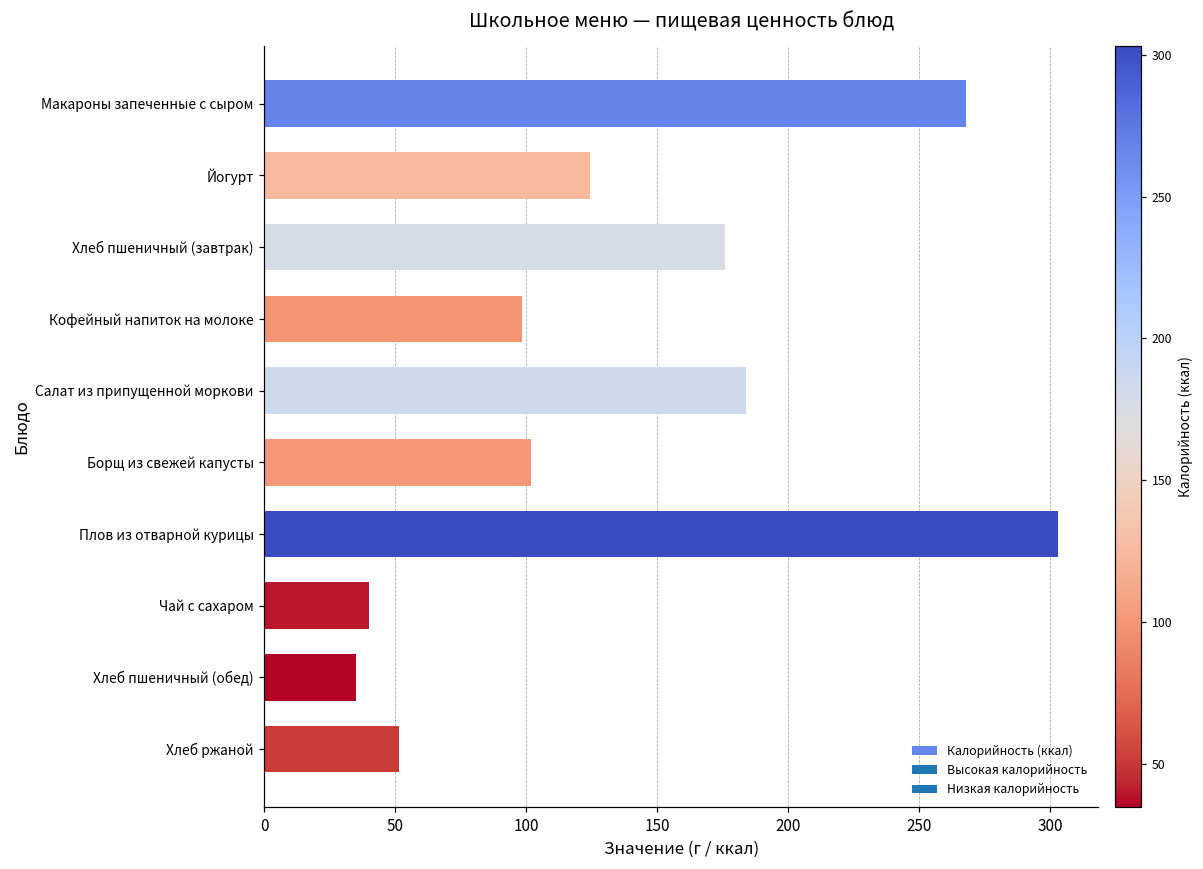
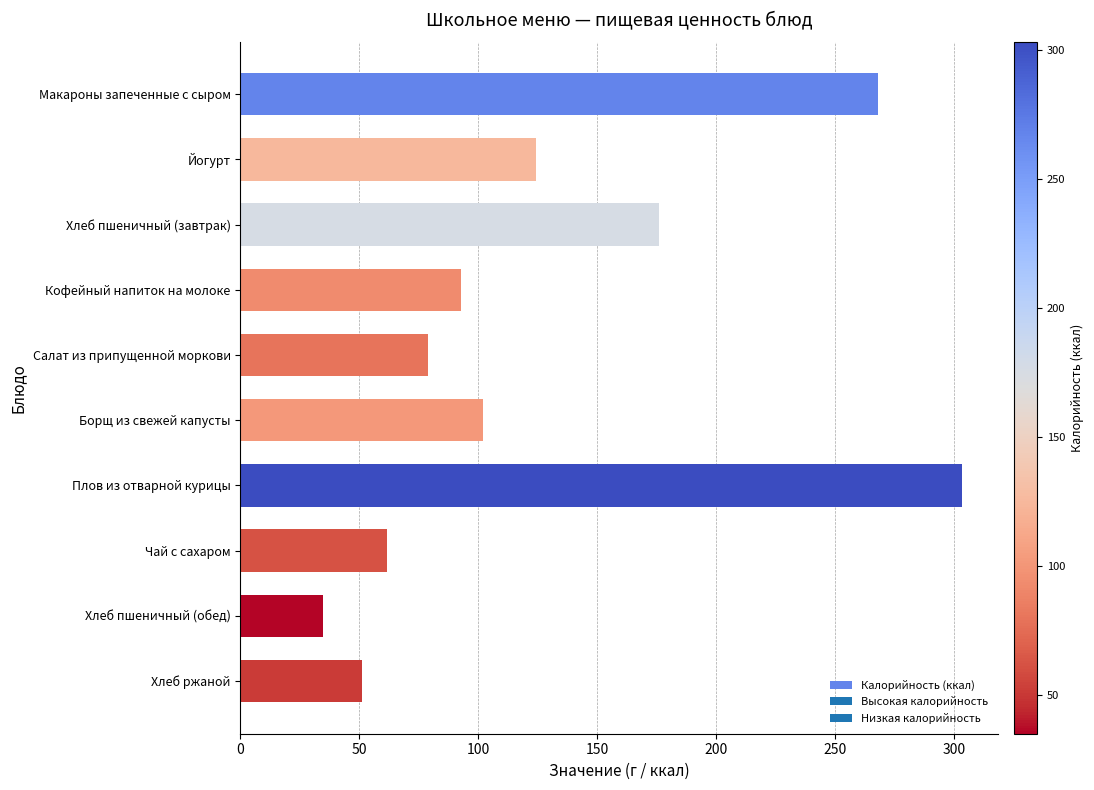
  {
    "Макароны запеченные с сыром": 268,
    "Йогурт": 124,
    "Хлеб пшеничный (завтрак)": 176,
-   "Кофейный напиток на молоке": 99,
-   "Салат из припущенной моркови": 184,
+   "Кофейный напиток на молоке": 93,
+   "Салат из припущенной моркови": 79,
    "Борщ из свежей капусты": 102,
    "Плов из отварной курицы": 303,
-   "Чай с сахаром": 40,
+   "Чай с сахаром": 61,
    "Хлеб пшеничный (обед)": 35,
    "Хлеб ржаной": 51
  }
